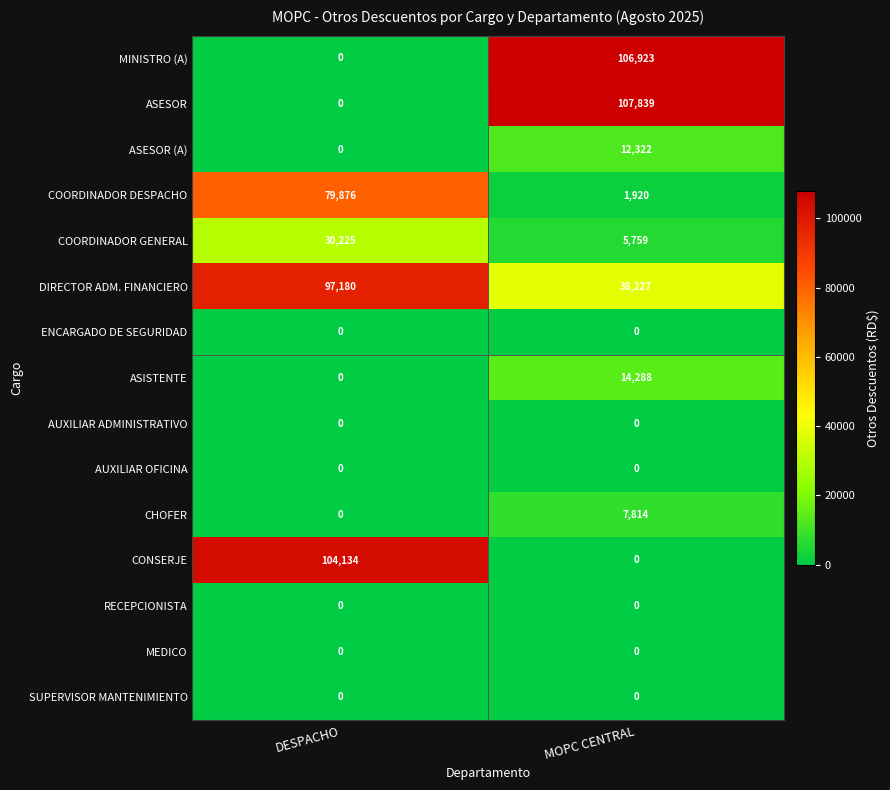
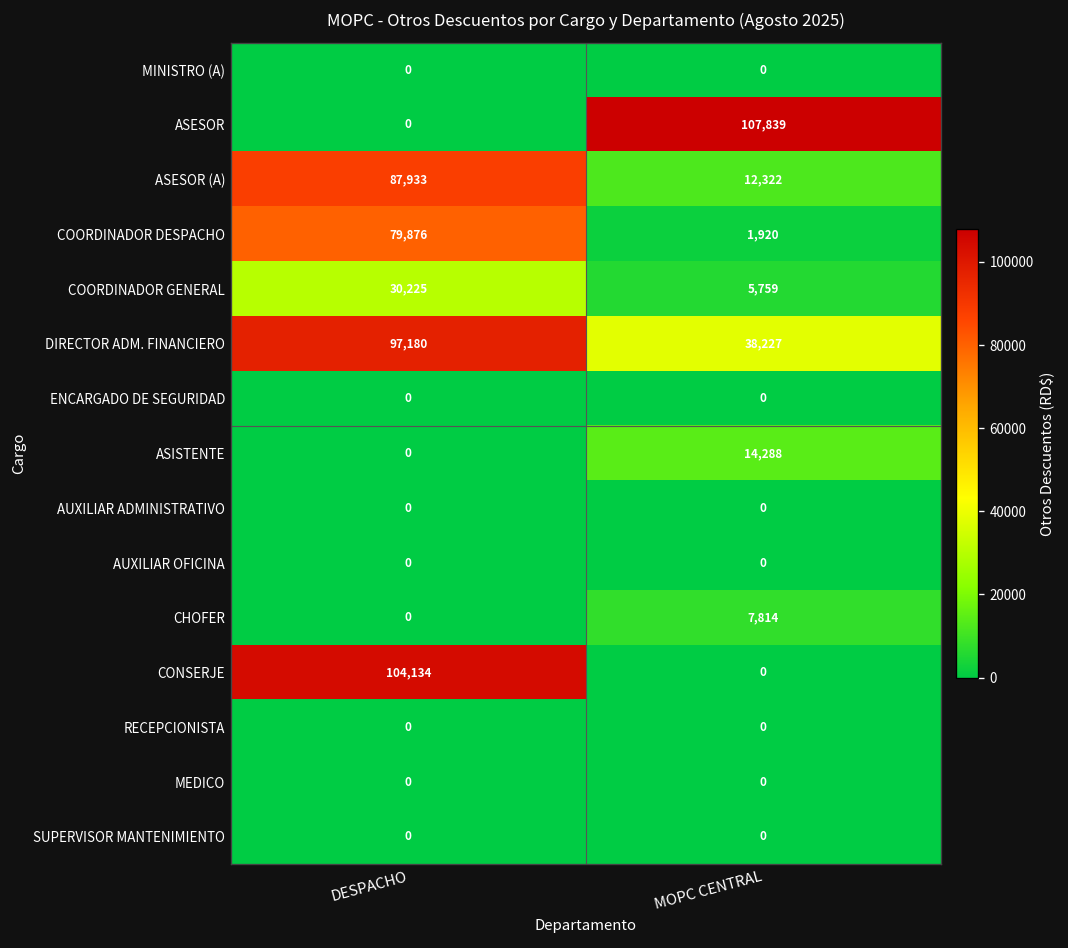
  {
    "MINISTRO (A)": {
      "DESPACHO": "0",
-     "MOPC CENTRAL": "106,923"
+     "MOPC CENTRAL": "0"
    },
    "ASESOR": {
      "DESPACHO": "0",
      "MOPC CENTRAL": "107,839"
    },
    "ASESOR (A)": {
-     "DESPACHO": "0",
+     "DESPACHO": "87,933",
      "MOPC CENTRAL": "12,322"
    },
    "COORDINADOR DESPACHO": {
      "DESPACHO": "79,876",
      "MOPC CENTRAL": "1,920"
    },
    "COORDINADOR GENERAL": {
      "DESPACHO": "30,225",
      "MOPC CENTRAL": "5,759"
    },
    "DIRECTOR ADM. FINANCIERO": {
      "DESPACHO": "97,180",
      "MOPC CENTRAL": "38,227"
    },
    "ENCARGADO DE SEGURIDAD": {
      "DESPACHO": "0",
      "MOPC CENTRAL": "0"
    },
    "ASISTENTE": {
      "DESPACHO": "0",
      "MOPC CENTRAL": "14,288"
    },
    "AUXILIAR ADMINISTRATIVO": {
      "DESPACHO": "0",
      "MOPC CENTRAL": "0"
    },
    "AUXILIAR OFICINA": {
      "DESPACHO": "0",
      "MOPC CENTRAL": "0"
    },
    "CHOFER": {
      "DESPACHO": "0",
      "MOPC CENTRAL": "7,814"
    },
    "CONSERJE": {
      "DESPACHO": "104,134",
      "MOPC CENTRAL": "0"
    },
    "RECEPCIONISTA": {
      "DESPACHO": "0",
      "MOPC CENTRAL": "0"
    },
    "MEDICO": {
      "DESPACHO": "0",
      "MOPC CENTRAL": "0"
    },
    "SUPERVISOR MANTENIMIENTO": {
      "DESPACHO": "0",
      "MOPC CENTRAL": "0"
    }
  }
